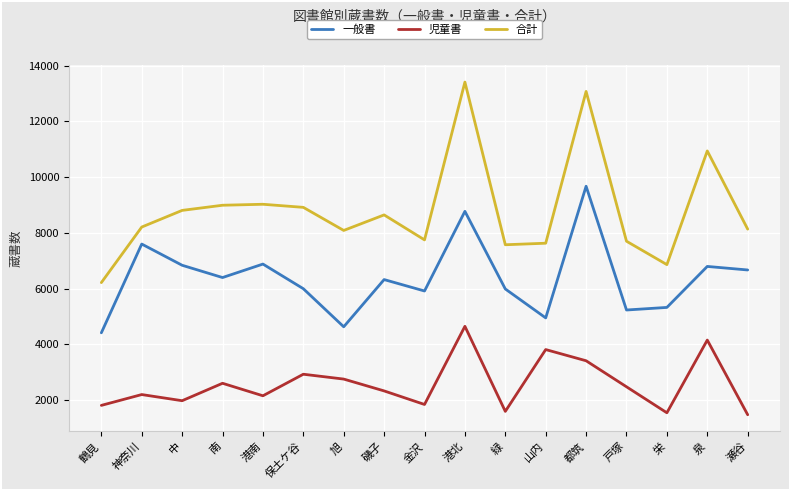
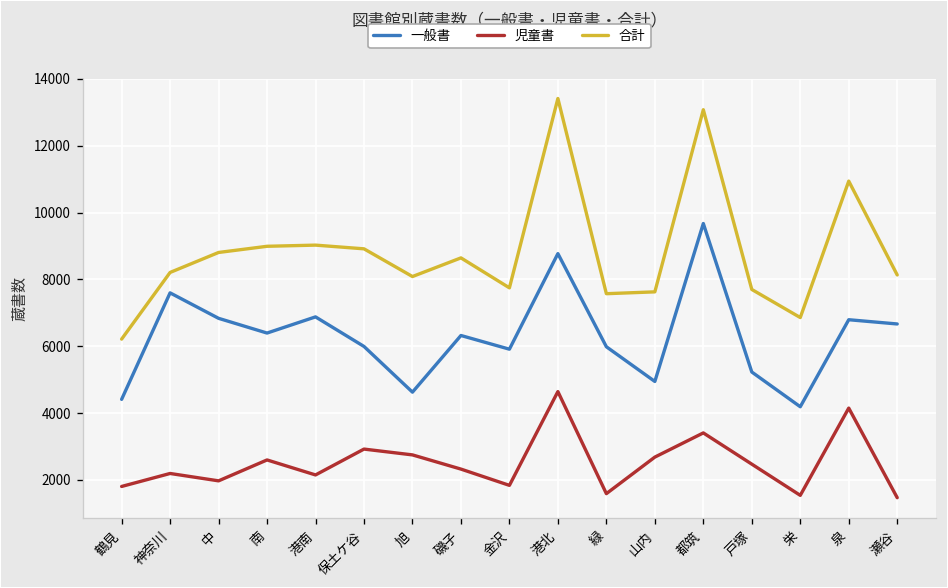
  {
    "一般書": {
      "鶴見": 4400,
      "神奈川": 7600,
      "中": 6800,
      "南": 6400,
      "港南": 6900,
      "保土ケ谷": 6000,
      "旭": 4600,
      "磯子": 6300,
      "金沢": 5900,
      "港北": 8800,
      "緑": 6000,
      "山内": 4900,
      "都筑": 9700,
      "戸塚": 5200,
-     "栄": 5300,
+     "栄": 4200,
      "泉": 6800,
      "瀬谷": 6700
    },
    "児童書": {
      "鶴見": 1800,
      "神奈川": 2200,
      "中": 2000,
      "南": 2600,
      "港南": 2100,
      "保土ケ谷": 2900,
      "旭": 2700,
      "磯子": 2300,
      "金沢": 1800,
      "港北": 4600,
      "緑": 1600,
-     "山内": 3800,
+     "山内": 2700,
      "都筑": 3400,
      "戸塚": 2500,
      "栄": 1500,
      "泉": 4100,
      "瀬谷": 1500
    },
    "合計": {
      "鶴見": 6200,
      "神奈川": 8200,
      "中": 8800,
      "南": 9000,
      "港南": 9000,
      "保土ケ谷": 8900,
      "旭": 8100,
      "磯子": 8600,
      "金沢": 7700,
      "港北": 13400,
      "緑": 7600,
      "山内": 7600,
      "都筑": 13100,
      "戸塚": 7700,
      "栄": 6900,
      "泉": 10900,
      "瀬谷": 8100
    }
  }
